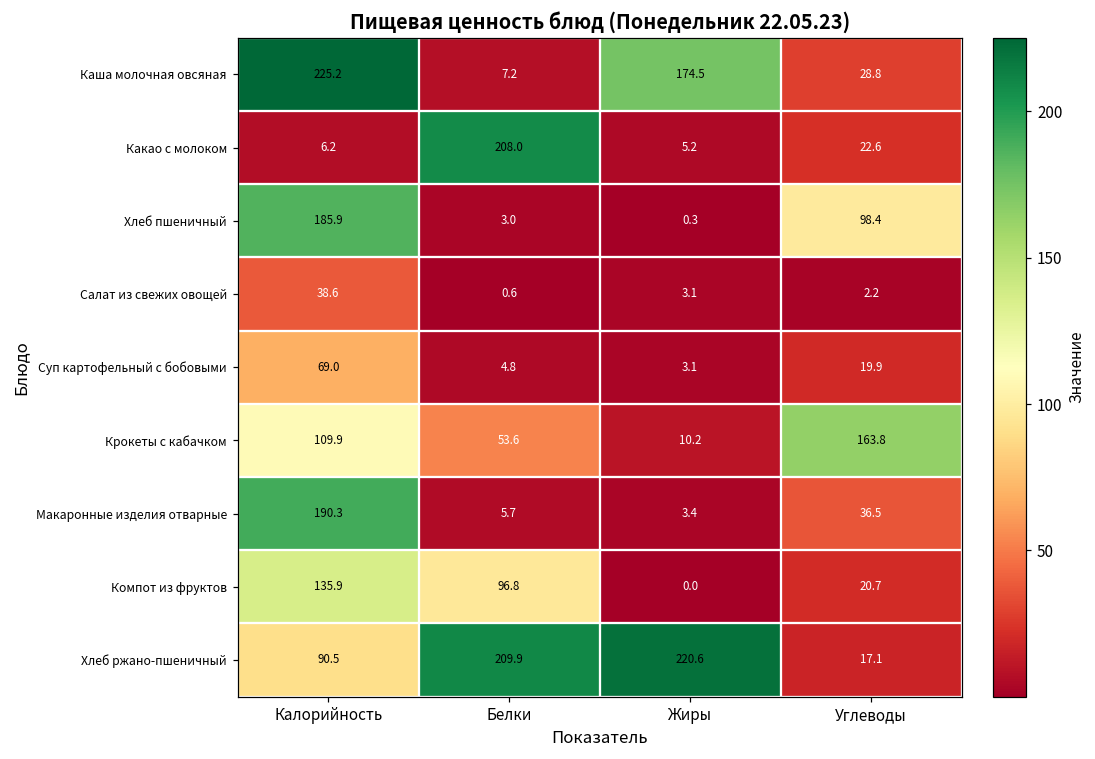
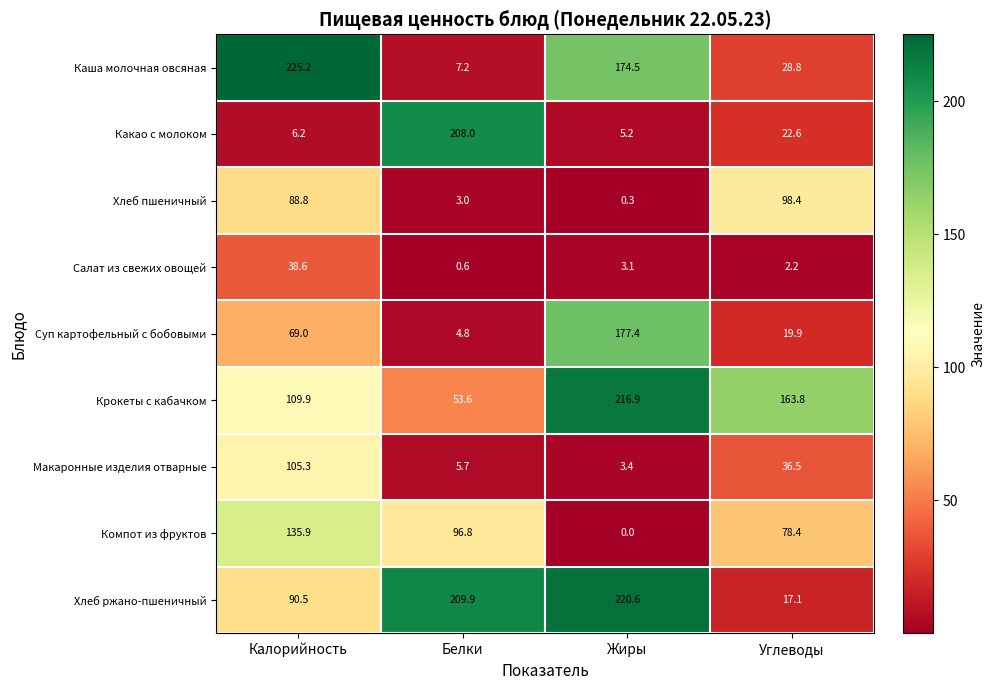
  {
    "Каша молочная овсяная": {
      "Калорийность": 225.2,
      "Белки": 7.2,
      "Жиры": 174.5,
      "Углеводы": 28.8
    },
    "Какао с молоком": {
      "Калорийность": 6.2,
      "Белки": 208.0,
      "Жиры": 5.2,
      "Углеводы": 22.6
    },
    "Хлеб пшеничный": {
-     "Калорийность": 185.9,
+     "Калорийность": 88.8,
      "Белки": 3.0,
      "Жиры": 0.3,
      "Углеводы": 98.4
    },
    "Салат из свежих овощей": {
      "Калорийность": 38.6,
      "Белки": 0.6,
      "Жиры": 3.1,
      "Углеводы": 2.2
    },
    "Суп картофельный с бобовыми": {
      "Калорийность": 69.0,
      "Белки": 4.8,
-     "Жиры": 3.1,
+     "Жиры": 177.4,
      "Углеводы": 19.9
    },
    "Крокеты с кабачком": {
      "Калорийность": 109.9,
      "Белки": 53.6,
-     "Жиры": 10.2,
+     "Жиры": 216.9,
      "Углеводы": 163.8
    },
    "Макаронные изделия отварные": {
-     "Калорийность": 190.3,
+     "Калорийность": 105.3,
      "Белки": 5.7,
      "Жиры": 3.4,
      "Углеводы": 36.5
    },
    "Компот из фруктов": {
      "Калорийность": 135.9,
      "Белки": 96.8,
      "Жиры": 0.0,
-     "Углеводы": 20.7
+     "Углеводы": 78.4
    },
    "Хлеб ржано-пшеничный": {
      "Калорийность": 90.5,
      "Белки": 209.9,
      "Жиры": 220.6,
      "Углеводы": 17.1
    }
  }
